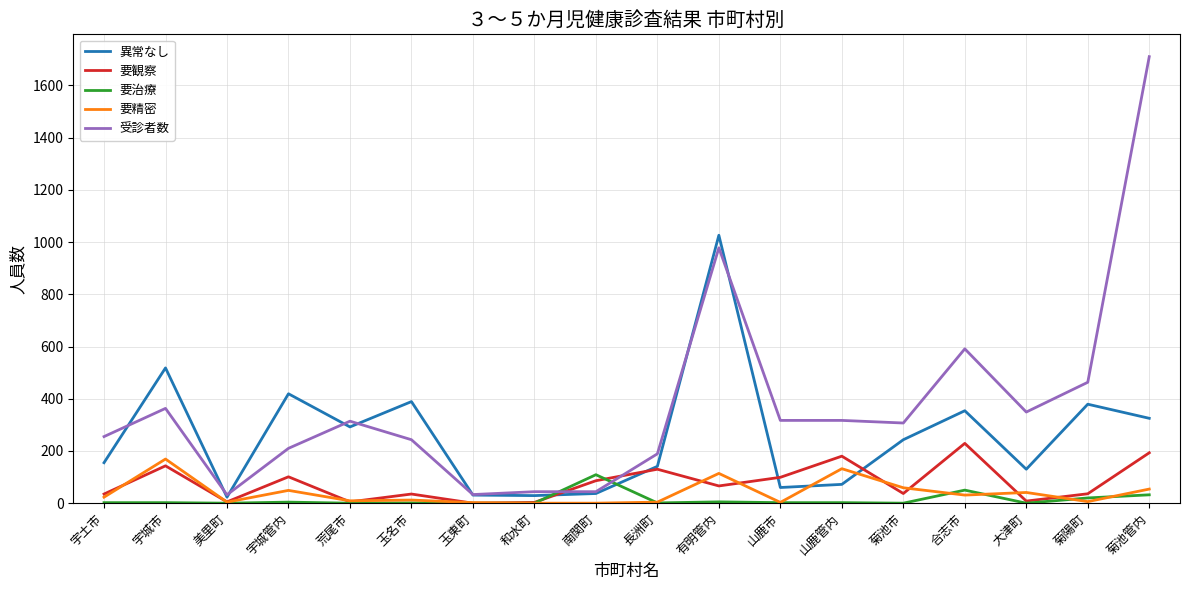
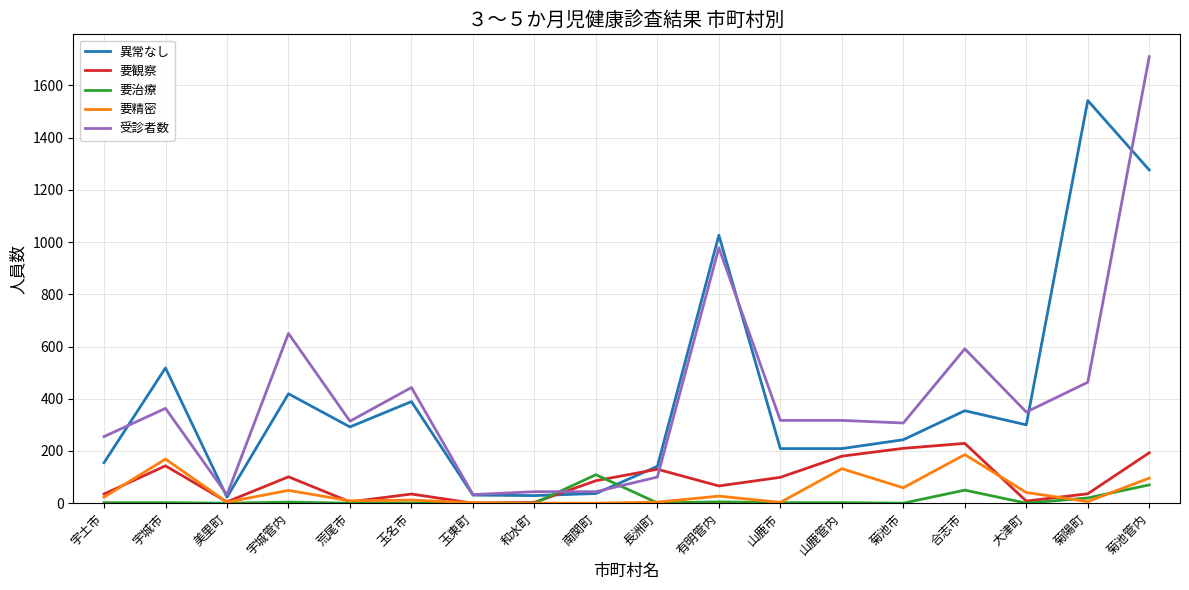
  {
    "異常なし": {
      "宇土市": 160,
      "宇城市": 520,
      "宇城管内": 420,
      "荒尾市": 290,
      "玉名市": 390,
      "和水町": 30,
      "長洲町": 140,
      "有明管内": 1030,
-     "山鹿市": 60,
-     "山鹿管内": 70,
+     "山鹿市": 210,
+     "山鹿管内": 210,
      "菊池市": 240,
      "合志市": 350,
-     "大津町": 130,
-     "菊陽町": 380,
-     "菊池管内": 330
+     "大津町": 300,
+     "菊陽町": 1540,
+     "菊池管内": 1280
    },
    "要観察": {
      "宇土市": 40,
      "宇城市": 140,
      "宇城管内": 100,
      "玉名市": 40,
      "南関町": 90,
      "長洲町": 130,
      "有明管内": 70,
      "山鹿市": 100,
      "山鹿管内": 180,
-     "菊池市": 40,
+     "菊池市": 210,
      "合志市": 230,
      "菊陽町": 40,
      "菊池管内": 190
    },
    "要治療": {
      "宇土市": 0,
      "宇城市": 0,
      "宇城管内": 0,
      "玉名市": 0,
      "南関町": 110,
      "有明管内": 10,
      "山鹿管内": 0,
      "菊池市": 0,
      "合志市": 50,
      "菊陽町": 20,
-     "菊池管内": 30
+     "菊池管内": 70
    },
    "要精密": {
      "宇土市": 20,
      "宇城市": 170,
      "宇城管内": 50,
      "玉名市": 10,
      "南関町": 0,
-     "有明管内": 110,
+     "有明管内": 30,
      "山鹿管内": 130,
      "菊池市": 60,
-     "合志市": 30,
+     "合志市": 190,
      "大津町": 40,
      "菊陽町": 10,
-     "菊池管内": 50
+     "菊池管内": 100
    },
    "受診者数": {
      "宇土市": 260,
      "宇城市": 360,
-     "宇城管内": 210,
+     "宇城管内": 650,
      "荒尾市": 310,
-     "玉名市": 240,
+     "玉名市": 440,
      "和水町": 40,
-     "長洲町": 190,
+     "長洲町": 100,
      "有明管内": 980,
      "山鹿市": 320,
      "山鹿管内": 320,
      "菊池市": 310,
      "合志市": 590,
      "大津町": 350,
      "菊陽町": 460,
      "菊池管内": 1710
    }
  }
